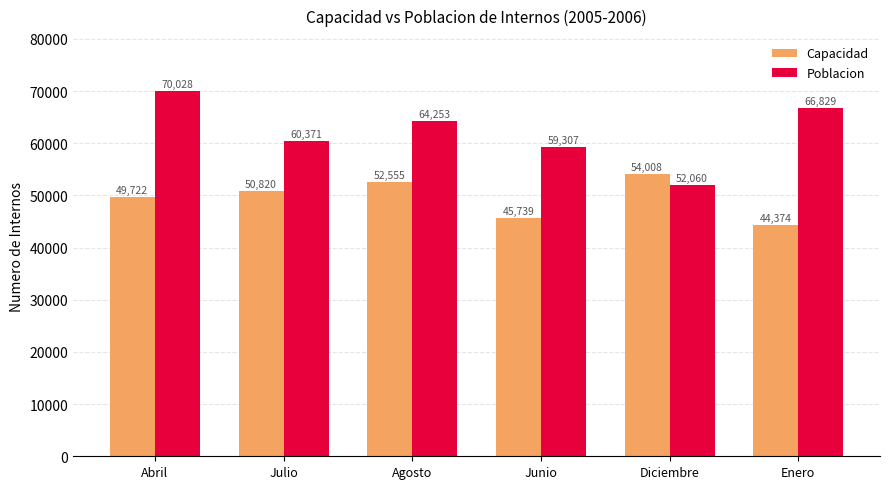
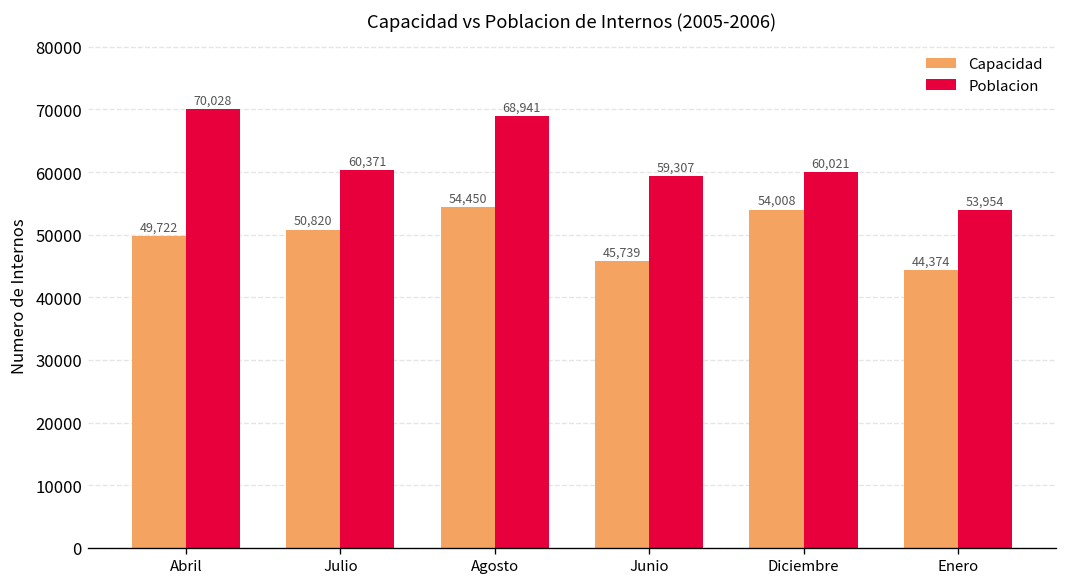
  {
    "Capacidad": {
      "Abril": "49,722",
      "Julio": "50,820",
-     "Agosto": "52,555",
+     "Agosto": "54,450",
      "Junio": "45,739",
      "Diciembre": "54,008",
      "Enero": "44,374"
    },
    "Poblacion": {
      "Abril": "70,028",
      "Julio": "60,371",
-     "Agosto": "64,253",
+     "Agosto": "68,941",
      "Junio": "59,307",
-     "Diciembre": "52,060",
-     "Enero": "66,829"
+     "Diciembre": "60,021",
+     "Enero": "53,954"
    }
  }
